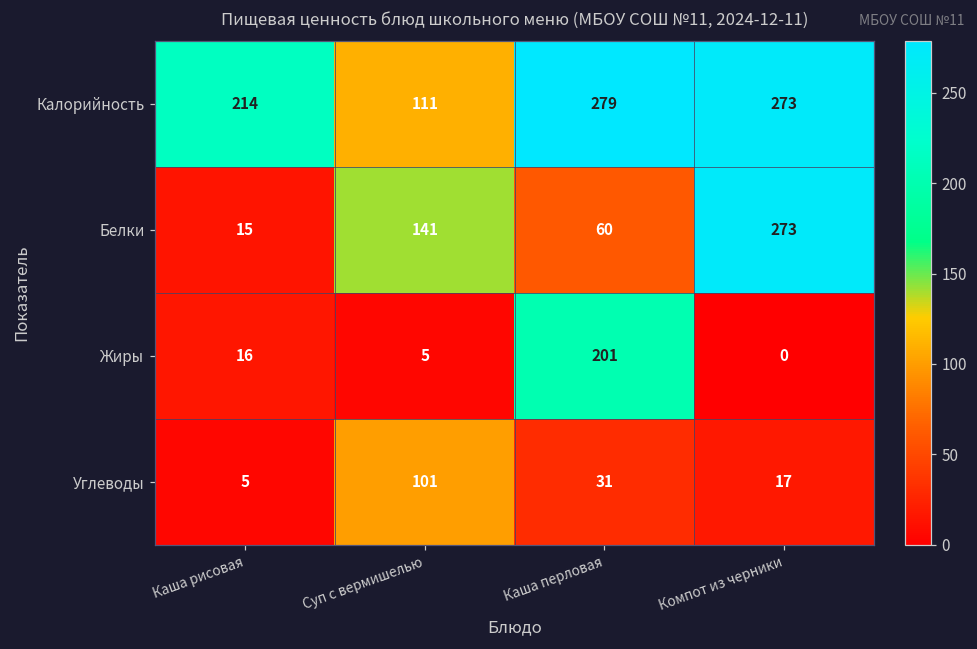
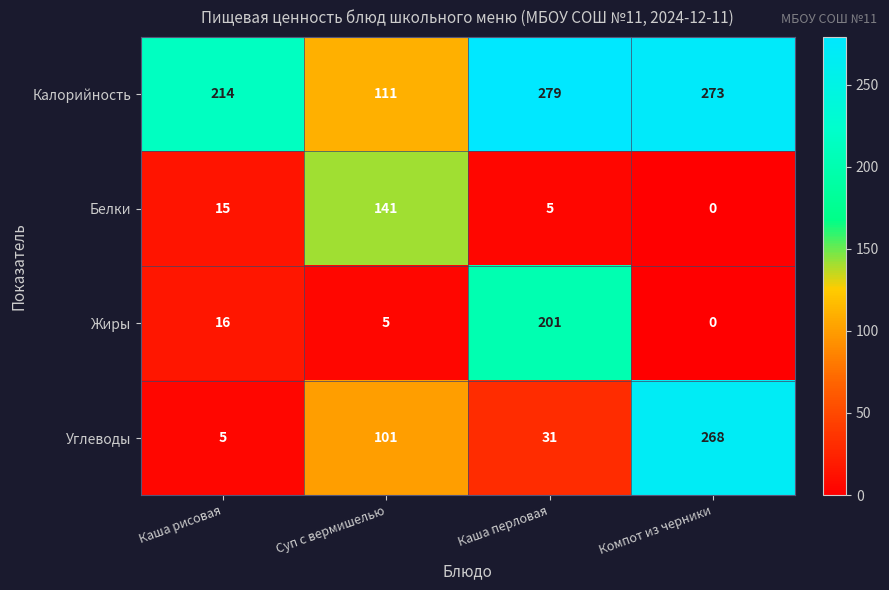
  {
    "Калорийность": {
      "Каша рисовая": 214,
      "Суп с вермишелью": 111,
      "Каша перловая": 279,
      "Компот из черники": 273
    },
    "Белки": {
      "Каша рисовая": 15,
      "Суп с вермишелью": 141,
-     "Каша перловая": 60,
-     "Компот из черники": 273
+     "Каша перловая": 5,
+     "Компот из черники": 0
    },
    "Жиры": {
      "Каша рисовая": 16,
      "Суп с вермишелью": 5,
      "Каша перловая": 201,
      "Компот из черники": 0
    },
    "Углеводы": {
      "Каша рисовая": 5,
      "Суп с вермишелью": 101,
      "Каша перловая": 31,
-     "Компот из черники": 17
+     "Компот из черники": 268
    }
  }
